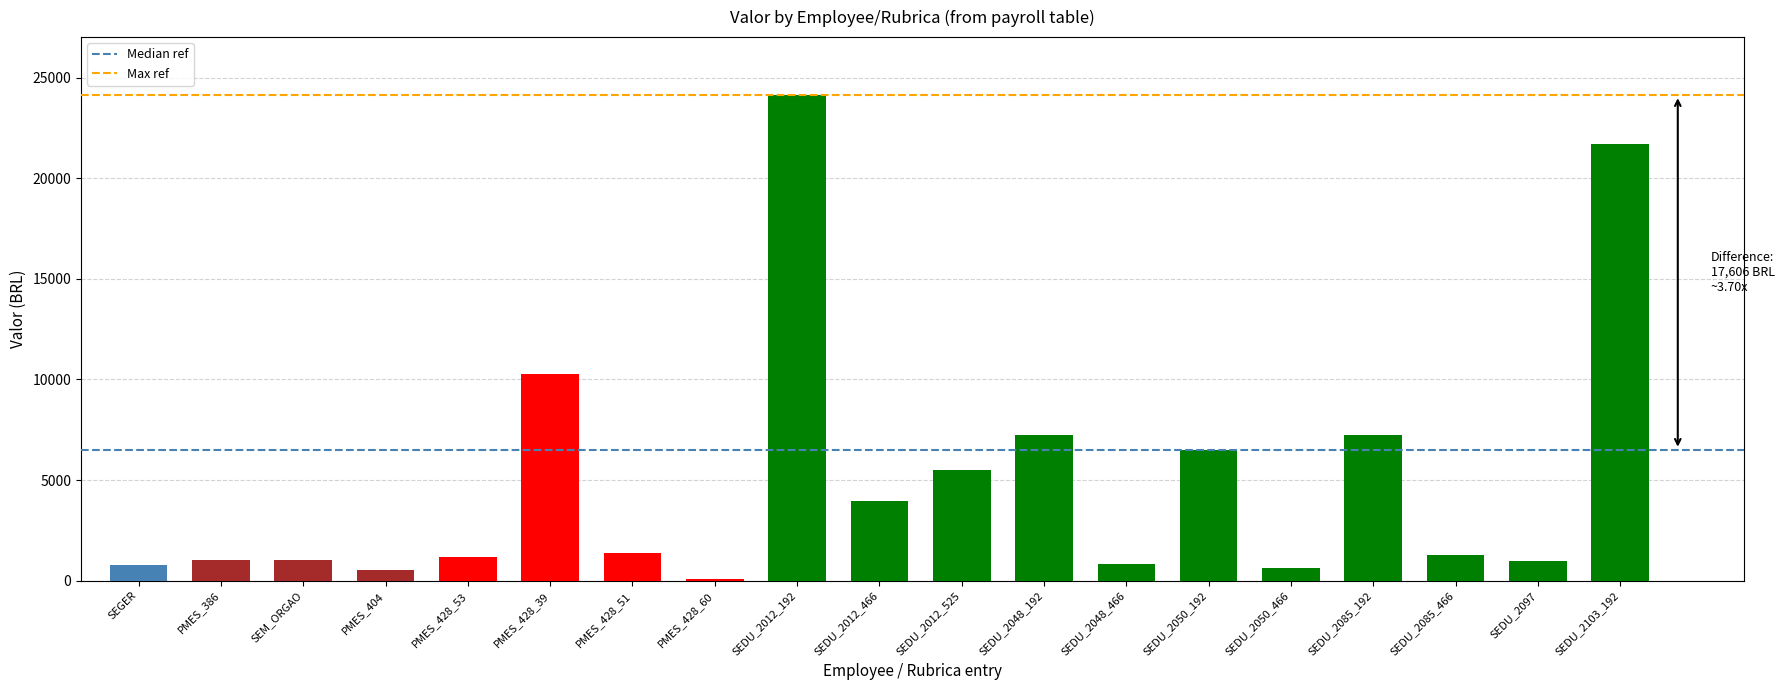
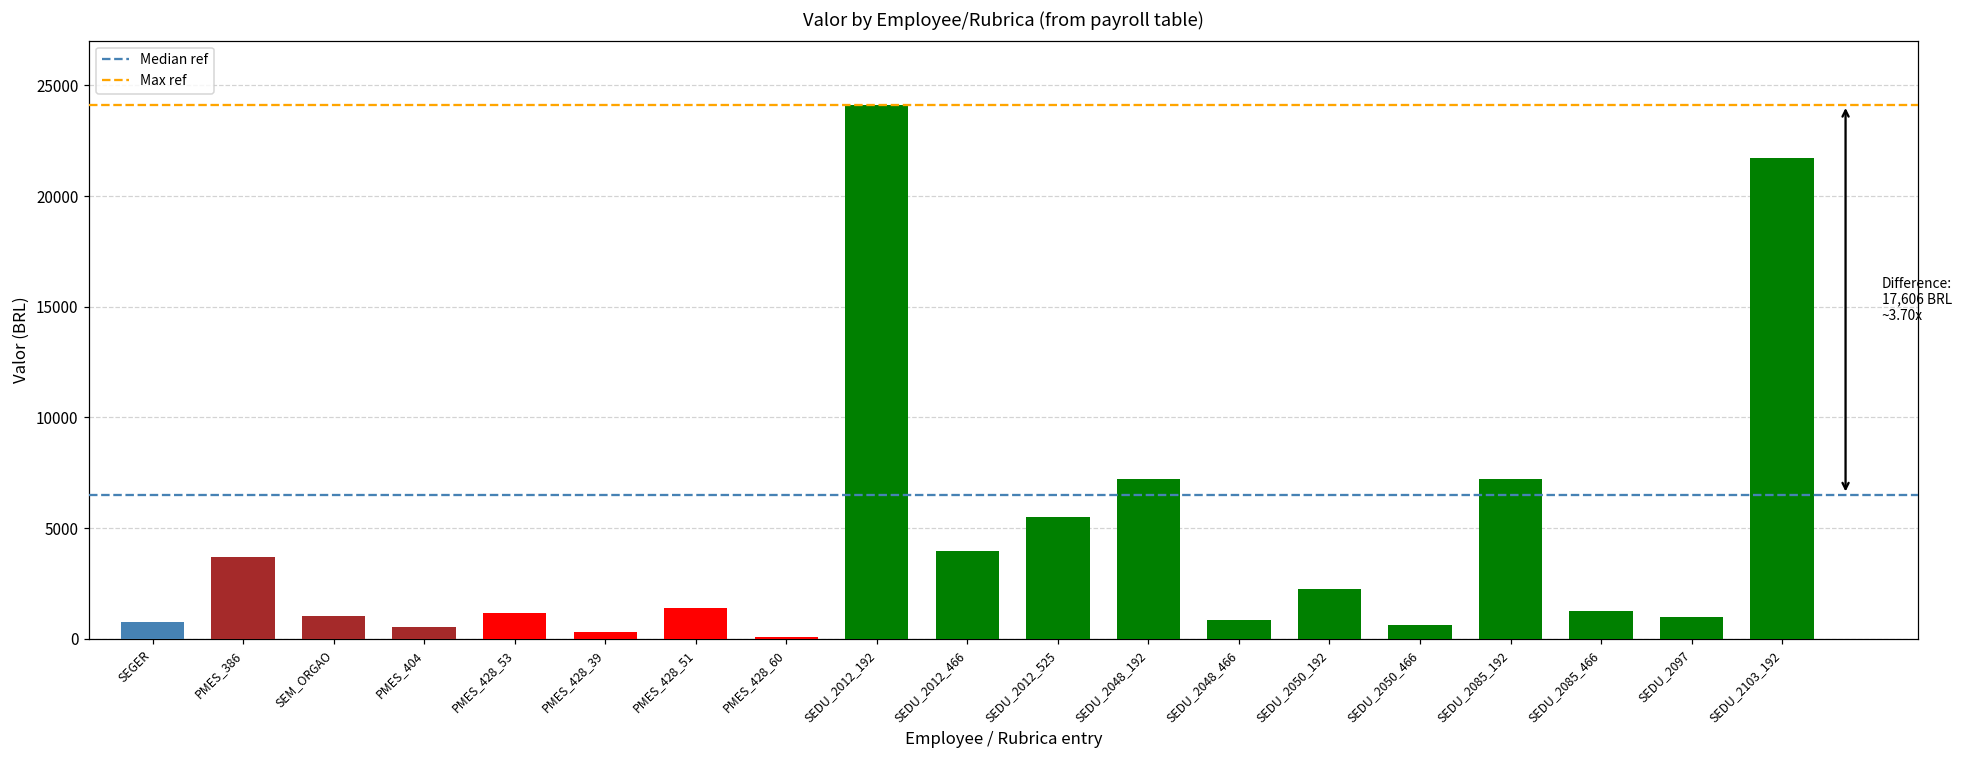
  {
    "SEGER": 800,
-   "PMES_386": 1000,
+   "PMES_386": 3700,
    "SEM_ORGAO": 1000,
    "PMES_404": 500,
    "PMES_428_53": 1200,
-   "PMES_428_39": 10300,
+   "PMES_428_39": 300,
    "PMES_428_51": 1400,
    "SEDU_2012_192": 24100,
    "SEDU_2012_466": 4000,
    "SEDU_2012_525": 5500,
    "SEDU_2048_192": 7200,
    "SEDU_2048_466": 800,
-   "SEDU_2050_192": 6500,
+   "SEDU_2050_192": 2300,
    "SEDU_2050_466": 600,
    "SEDU_2085_192": 7200,
    "SEDU_2085_466": 1300,
    "SEDU_2097": 1000,
    "SEDU_2103_192": 21700
  }
